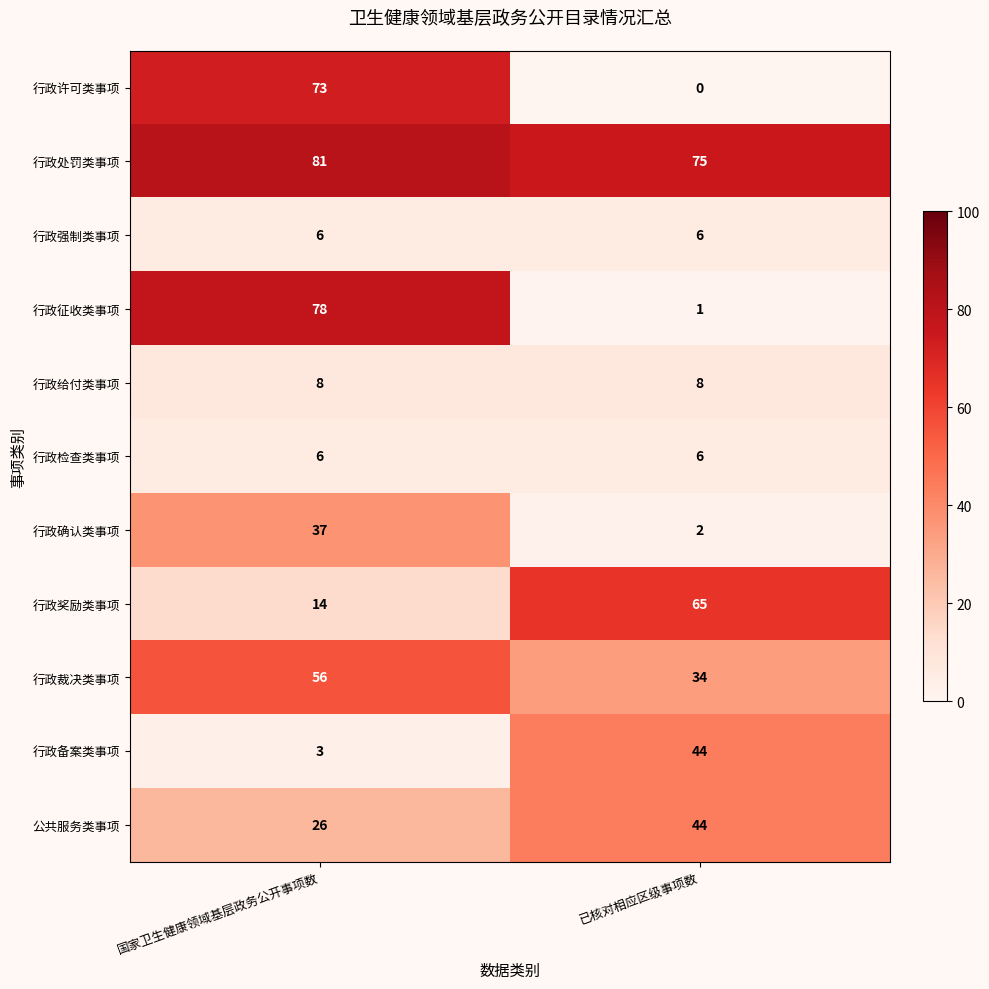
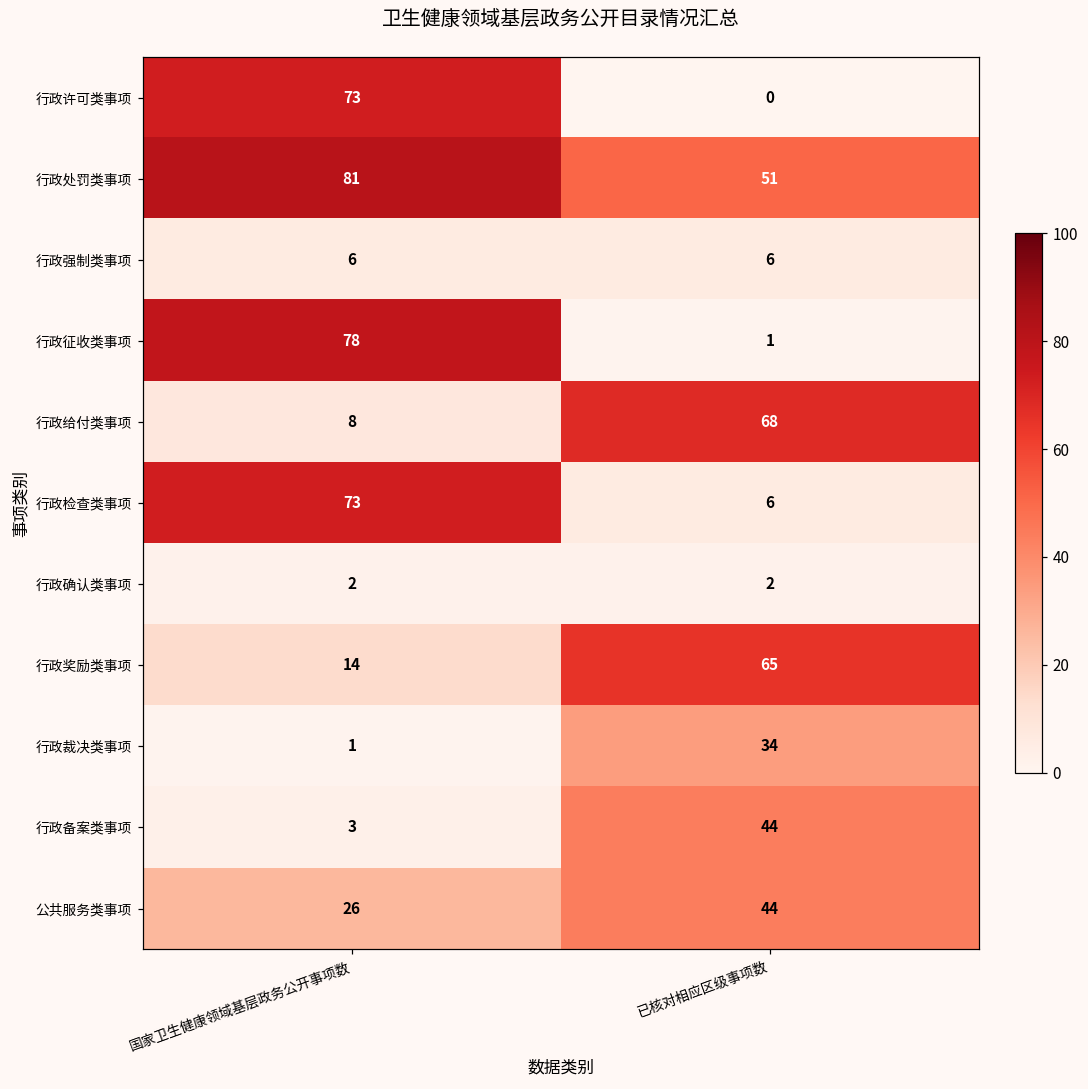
  {
    "行政许可类事项": {
      "国家卫生健康领域基层政务公开事项数": 73,
      "已核对相应区级事项数": 0
    },
    "行政处罚类事项": {
      "国家卫生健康领域基层政务公开事项数": 81,
-     "已核对相应区级事项数": 75
+     "已核对相应区级事项数": 51
    },
    "行政强制类事项": {
      "国家卫生健康领域基层政务公开事项数": 6,
      "已核对相应区级事项数": 6
    },
    "行政征收类事项": {
      "国家卫生健康领域基层政务公开事项数": 78,
      "已核对相应区级事项数": 1
    },
    "行政给付类事项": {
      "国家卫生健康领域基层政务公开事项数": 8,
-     "已核对相应区级事项数": 8
+     "已核对相应区级事项数": 68
    },
    "行政检查类事项": {
-     "国家卫生健康领域基层政务公开事项数": 6,
+     "国家卫生健康领域基层政务公开事项数": 73,
      "已核对相应区级事项数": 6
    },
    "行政确认类事项": {
-     "国家卫生健康领域基层政务公开事项数": 37,
+     "国家卫生健康领域基层政务公开事项数": 2,
      "已核对相应区级事项数": 2
    },
    "行政奖励类事项": {
      "国家卫生健康领域基层政务公开事项数": 14,
      "已核对相应区级事项数": 65
    },
    "行政裁决类事项": {
-     "国家卫生健康领域基层政务公开事项数": 56,
+     "国家卫生健康领域基层政务公开事项数": 1,
      "已核对相应区级事项数": 34
    },
    "行政备案类事项": {
      "国家卫生健康领域基层政务公开事项数": 3,
      "已核对相应区级事项数": 44
    },
    "公共服务类事项": {
      "国家卫生健康领域基层政务公开事项数": 26,
      "已核对相应区级事项数": 44
    }
  }
